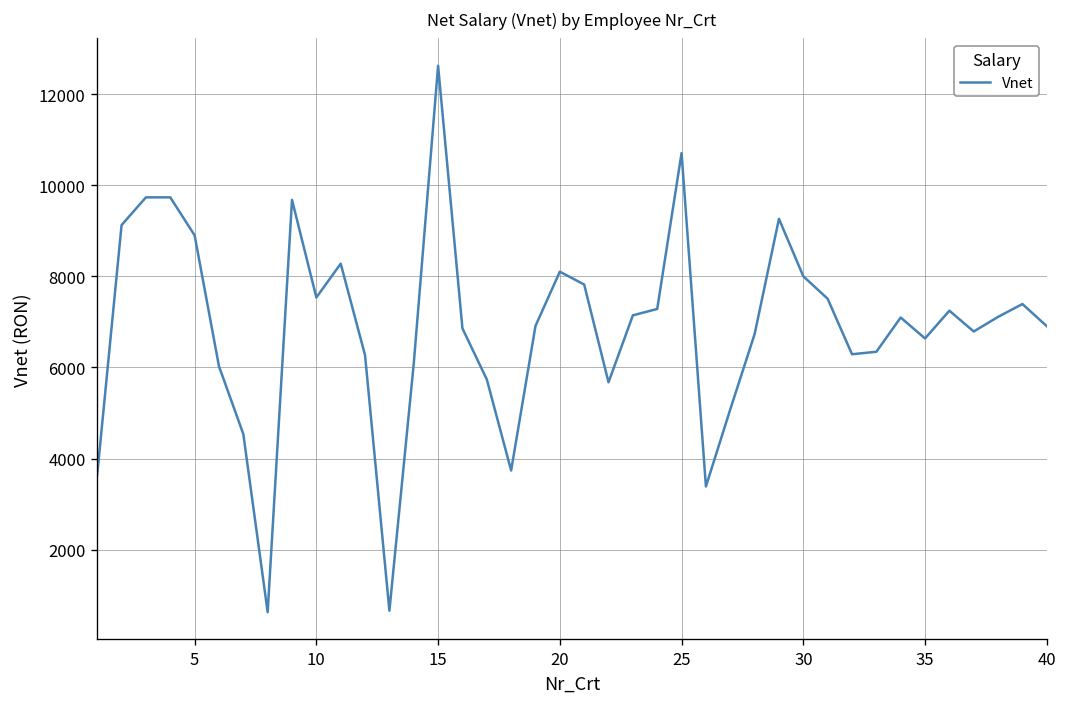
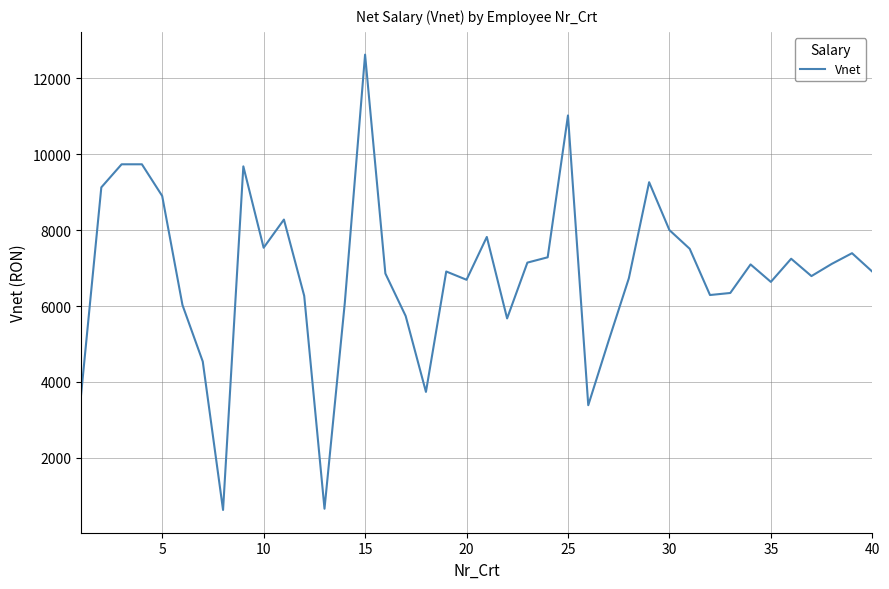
  {
    "5": 8900,
    "10": 7500,
    "15": 12600,
-   "20": 8100,
-   "25": 10700,
+   "20": 6700,
+   "25": 11000,
    "30": 8000,
    "35": 6600,
    "40": 6900
  }
